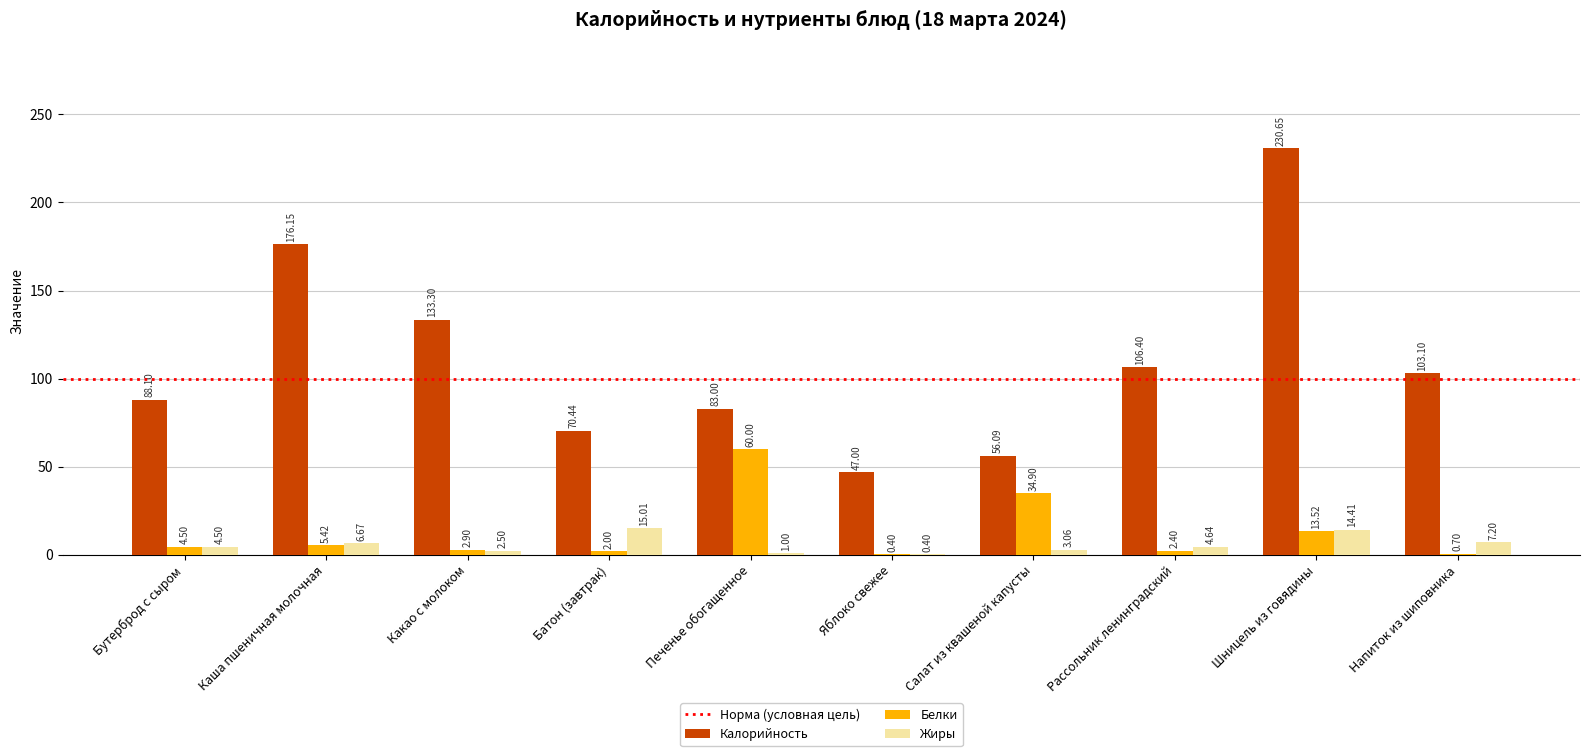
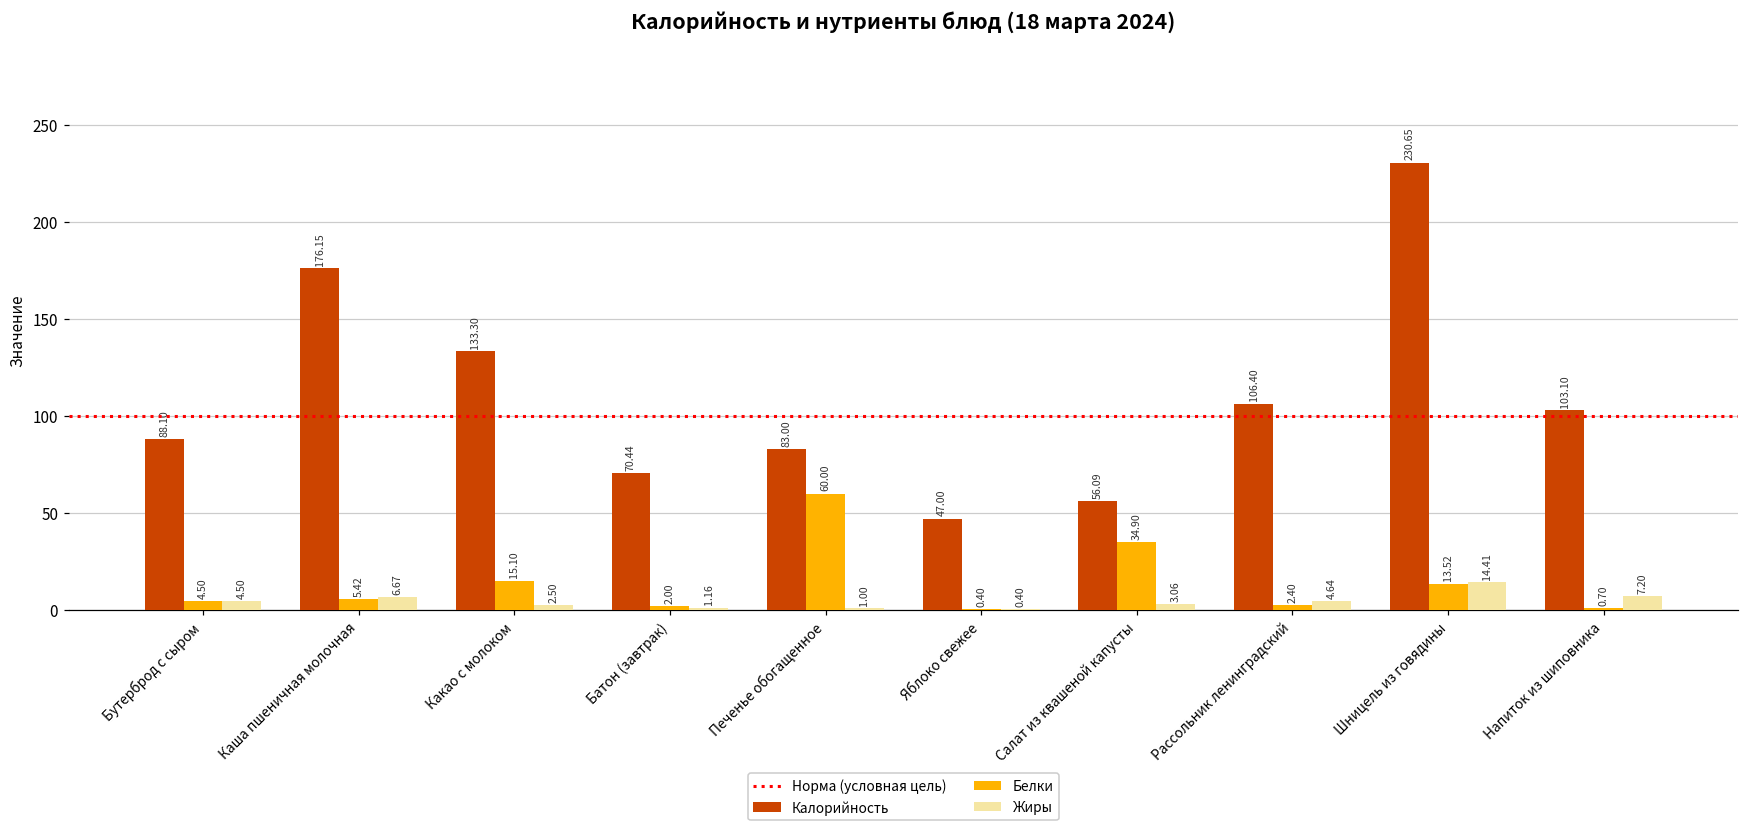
  {
    "Калорийность": {
      "Бутерброд с сыром": 88.10,
      "Каша пшеничная молочная": 176.15,
      "Какао с молоком": 133.30,
      "Батон (завтрак)": 70.44,
      "Печенье обогащенное": 83.00,
      "Яблоко свежее": 47.00,
      "Салат из квашеной капусты": 56.09,
      "Рассольник ленинградский": 106.40,
      "Шницель из говядины": 230.65,
      "Напиток из шиповника": 103.10
    },
    "Белки": {
      "Бутерброд с сыром": 4.50,
      "Каша пшеничная молочная": 5.42,
-     "Какао с молоком": 2.90,
+     "Какао с молоком": 15.10,
      "Батон (завтрак)": 2.00,
      "Печенье обогащенное": 60.00,
      "Яблоко свежее": 0.40,
      "Салат из квашеной капусты": 34.90,
      "Рассольник ленинградский": 2.40,
      "Шницель из говядины": 13.52,
      "Напиток из шиповника": 0.70
    },
    "Жиры": {
      "Бутерброд с сыром": 4.50,
      "Каша пшеничная молочная": 6.67,
      "Какао с молоком": 2.50,
-     "Батон (завтрак)": 15.01,
+     "Батон (завтрак)": 1.16,
      "Печенье обогащенное": 1.00,
      "Яблоко свежее": 0.40,
      "Салат из квашеной капусты": 3.06,
      "Рассольник ленинградский": 4.64,
      "Шницель из говядины": 14.41,
      "Напиток из шиповника": 7.20
    }
  }
